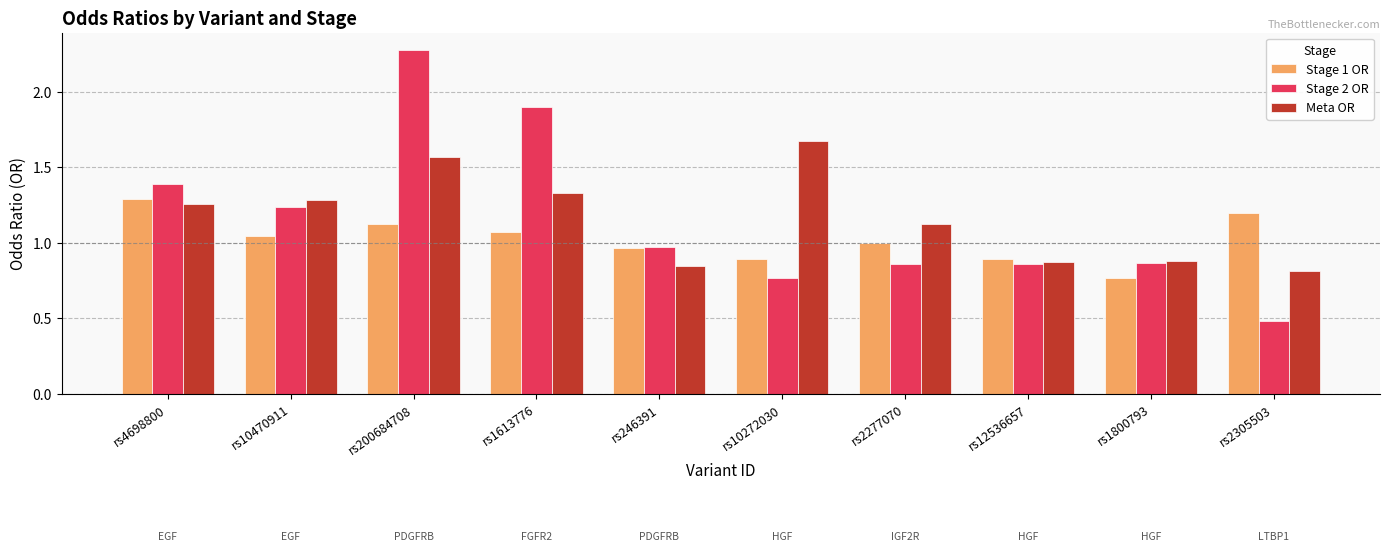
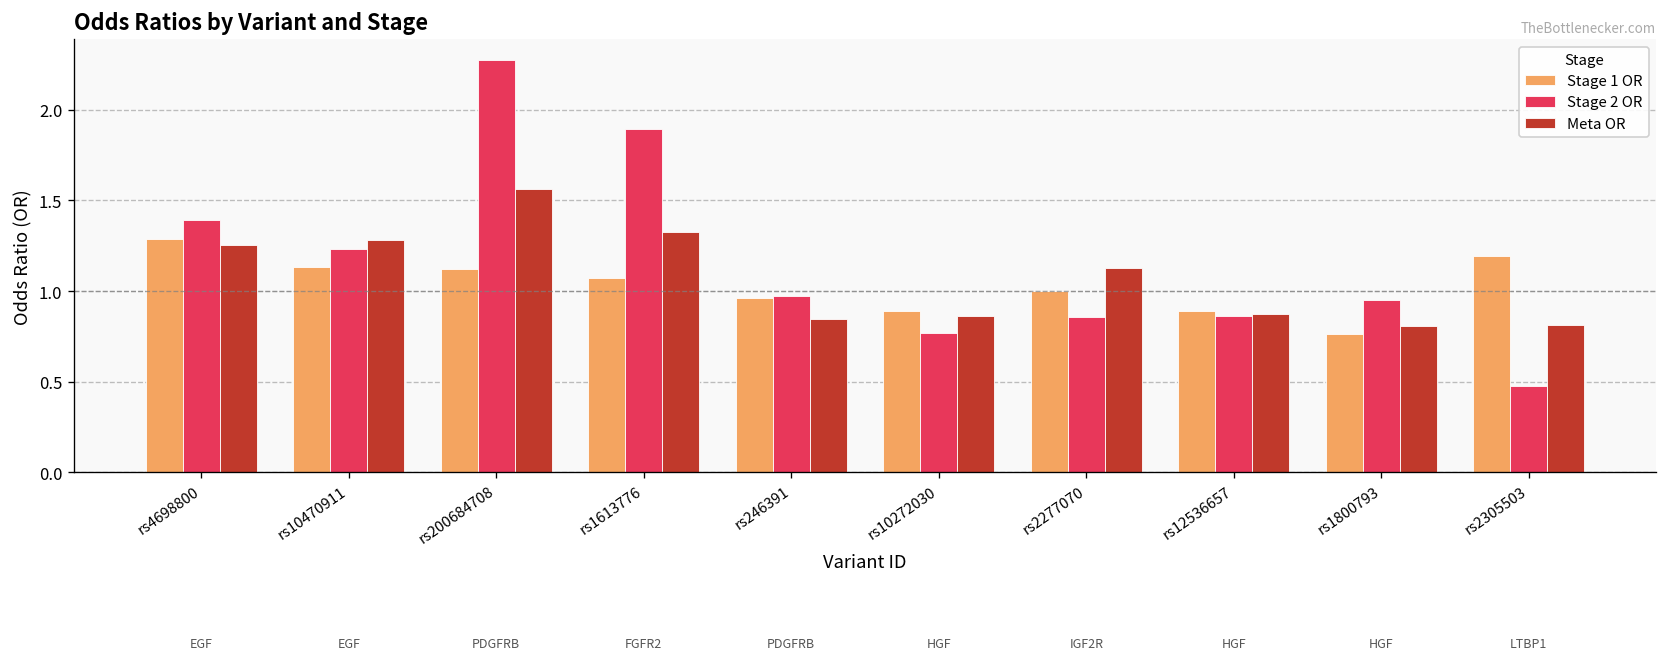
  {
    "Stage 1 OR": {
      "rs4698800": 1.29,
-     "rs10470911": 1.04,
+     "rs10470911": 1.13,
      "rs200684708": 1.12,
      "rs1613776": 1.07,
      "rs246391": 0.96,
      "rs10272030": 0.89,
      "rs2277070": 1.00,
      "rs12536657": 0.89,
      "rs1800793": 0.76,
      "rs2305503": 1.19
    },
    "Stage 2 OR": {
      "rs4698800": 1.39,
      "rs10470911": 1.23,
      "rs200684708": 2.28,
      "rs1613776": 1.90,
      "rs246391": 0.97,
      "rs10272030": 0.77,
      "rs2277070": 0.86,
      "rs12536657": 0.86,
-     "rs1800793": 0.87,
+     "rs1800793": 0.95,
      "rs2305503": 0.48
    },
    "Meta OR": {
      "rs4698800": 1.26,
      "rs10470911": 1.28,
      "rs200684708": 1.56,
      "rs1613776": 1.33,
      "rs246391": 0.85,
-     "rs10272030": 1.67,
+     "rs10272030": 0.86,
      "rs2277070": 1.12,
      "rs12536657": 0.87,
-     "rs1800793": 0.88,
+     "rs1800793": 0.81,
      "rs2305503": 0.81
    }
  }
